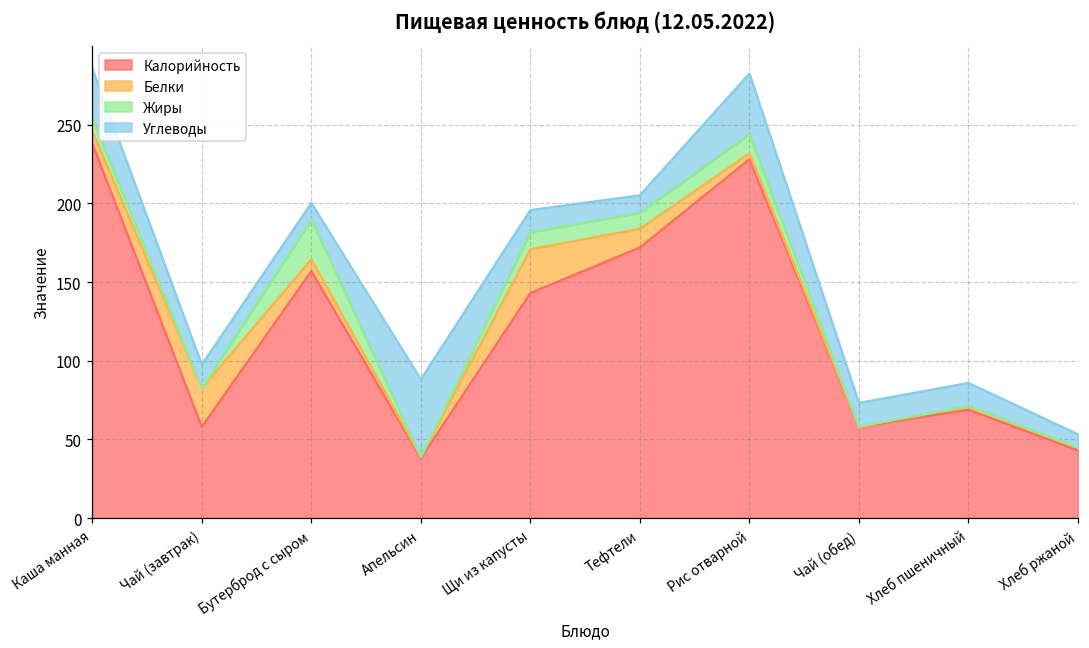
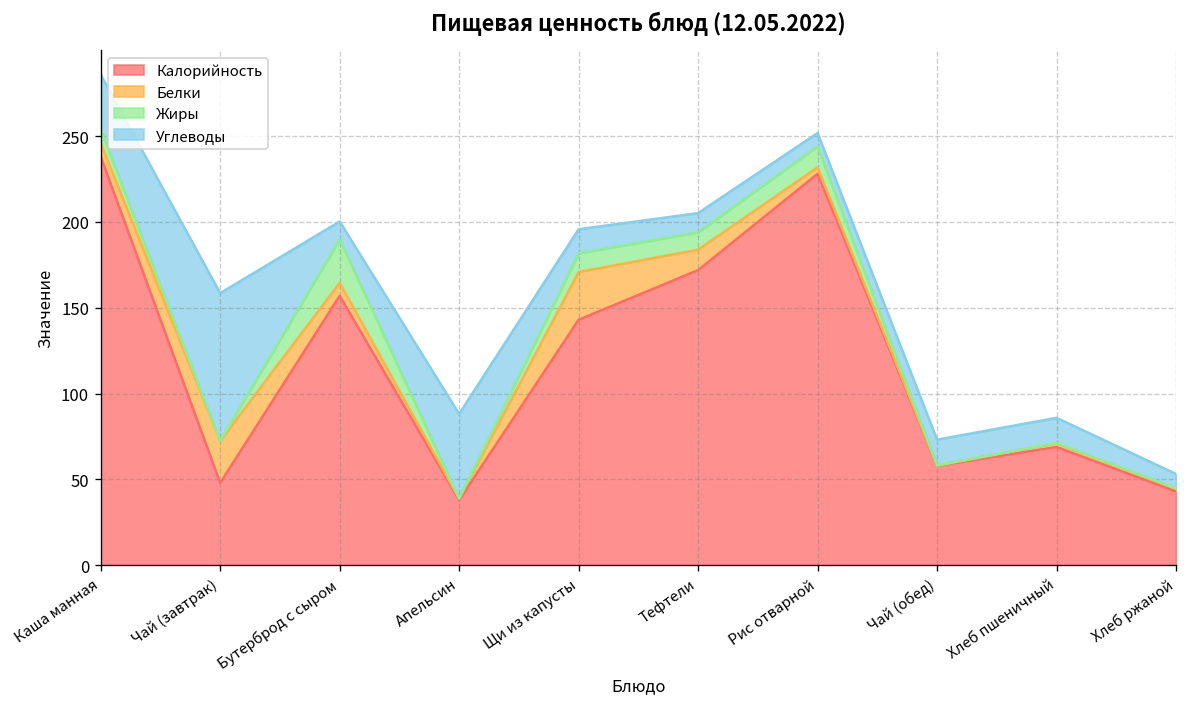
  {
    "Калорийность": {
      "Каша манная": 238,
-     "Чай (завтрак)": 58,
+     "Чай (завтрак)": 48,
      "Бутерброд с сыром": 157,
      "Щи из капусты": 143,
      "Тефтели": 172,
      "Рис отварной": 228,
      "Хлеб пшеничный": 69
    },
    "Белки": {
      "Каша манная": 8,
      "Бутерброд с сыром": 8,
      "Щи из капусты": 28,
      "Тефтели": 12,
      "Рис отварной": 4
    },
    "Жиры": {
      "Каша манная": 8,
      "Бутерброд с сыром": 25,
      "Щи из капусты": 11,
      "Тефтели": 10,
      "Рис отварной": 12
    },
    "Углеводы": {
      "Каша манная": 32,
-     "Чай (завтрак)": 15,
+     "Чай (завтрак)": 86,
      "Бутерброд с сыром": 10,
      "Апельсин": 49,
      "Щи из капусты": 14,
      "Тефтели": 11,
-     "Рис отварной": 39,
+     "Рис отварной": 8,
      "Чай (обед)": 15,
      "Хлеб пшеничный": 15,
      "Хлеб ржаной": 8
    }
  }
